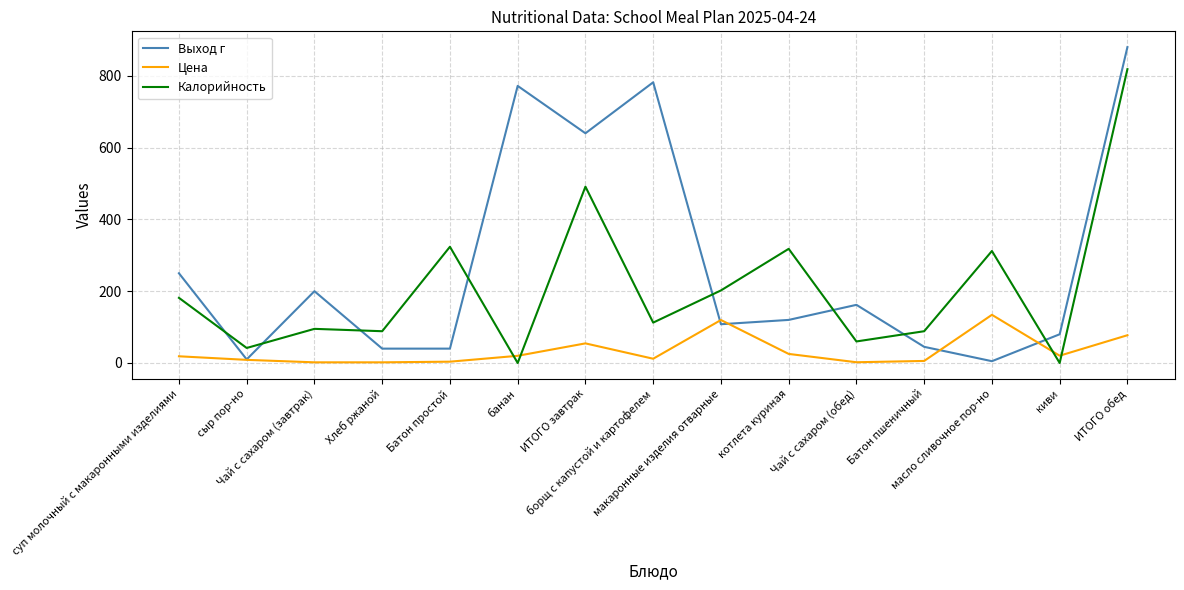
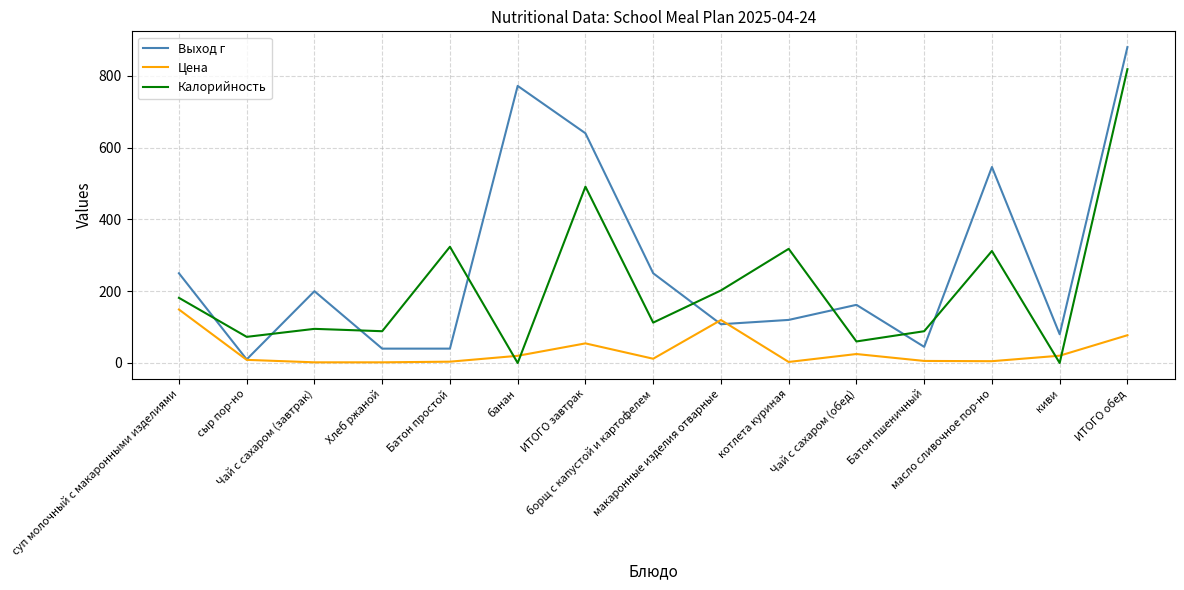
  {
    "Выход г": {
      "суп молочный с макаронными изделиями": 250,
      "Чай с сахаром (завтрак)": 200,
      "Хлеб ржаной": 40,
      "Батон простой": 40,
      "банан": 770,
      "ИТОГО завтрак": 640,
-     "борщ с капустой и картофелем": 780,
+     "борщ с капустой и картофелем": 250,
      "макаронные изделия отварные": 110,
      "котлета куриная": 120,
      "Чай с сахаром (обед)": 160,
      "Батон пшеничный": 50,
-     "масло сливочное пор-но": 10,
+     "масло сливочное пор-но": 550,
      "киви": 80,
      "ИТОГО обед": 880
    },
    "Цена": {
-     "суп молочный с макаронными изделиями": 20,
+     "суп молочный с макаронными изделиями": 150,
      "Чай с сахаром (завтрак)": 0,
      "Хлеб ржаной": 0,
      "Батон простой": 0,
      "банан": 20,
      "ИТОГО завтрак": 50,
      "борщ с капустой и картофелем": 10,
      "макаронные изделия отварные": 120,
-     "котлета куриная": 30,
-     "Чай с сахаром (обед)": 0,
+     "котлета куриная": 0,
+     "Чай с сахаром (обед)": 20,
      "Батон пшеничный": 10,
-     "масло сливочное пор-но": 130,
+     "масло сливочное пор-но": 10,
      "киви": 20,
      "ИТОГО обед": 80
    },
    "Калорийность": {
      "суп молочный с макаронными изделиями": 180,
-     "сыр пор-но": 40,
+     "сыр пор-но": 70,
      "Чай с сахаром (завтрак)": 100,
      "Хлеб ржаной": 90,
      "Батон простой": 320,
      "банан": 0,
      "ИТОГО завтрак": 490,
      "борщ с капустой и картофелем": 110,
      "макаронные изделия отварные": 200,
      "котлета куриная": 320,
      "Чай с сахаром (обед)": 60,
      "Батон пшеничный": 90,
      "масло сливочное пор-но": 310,
      "киви": 0,
      "ИТОГО обед": 820
    }
  }
